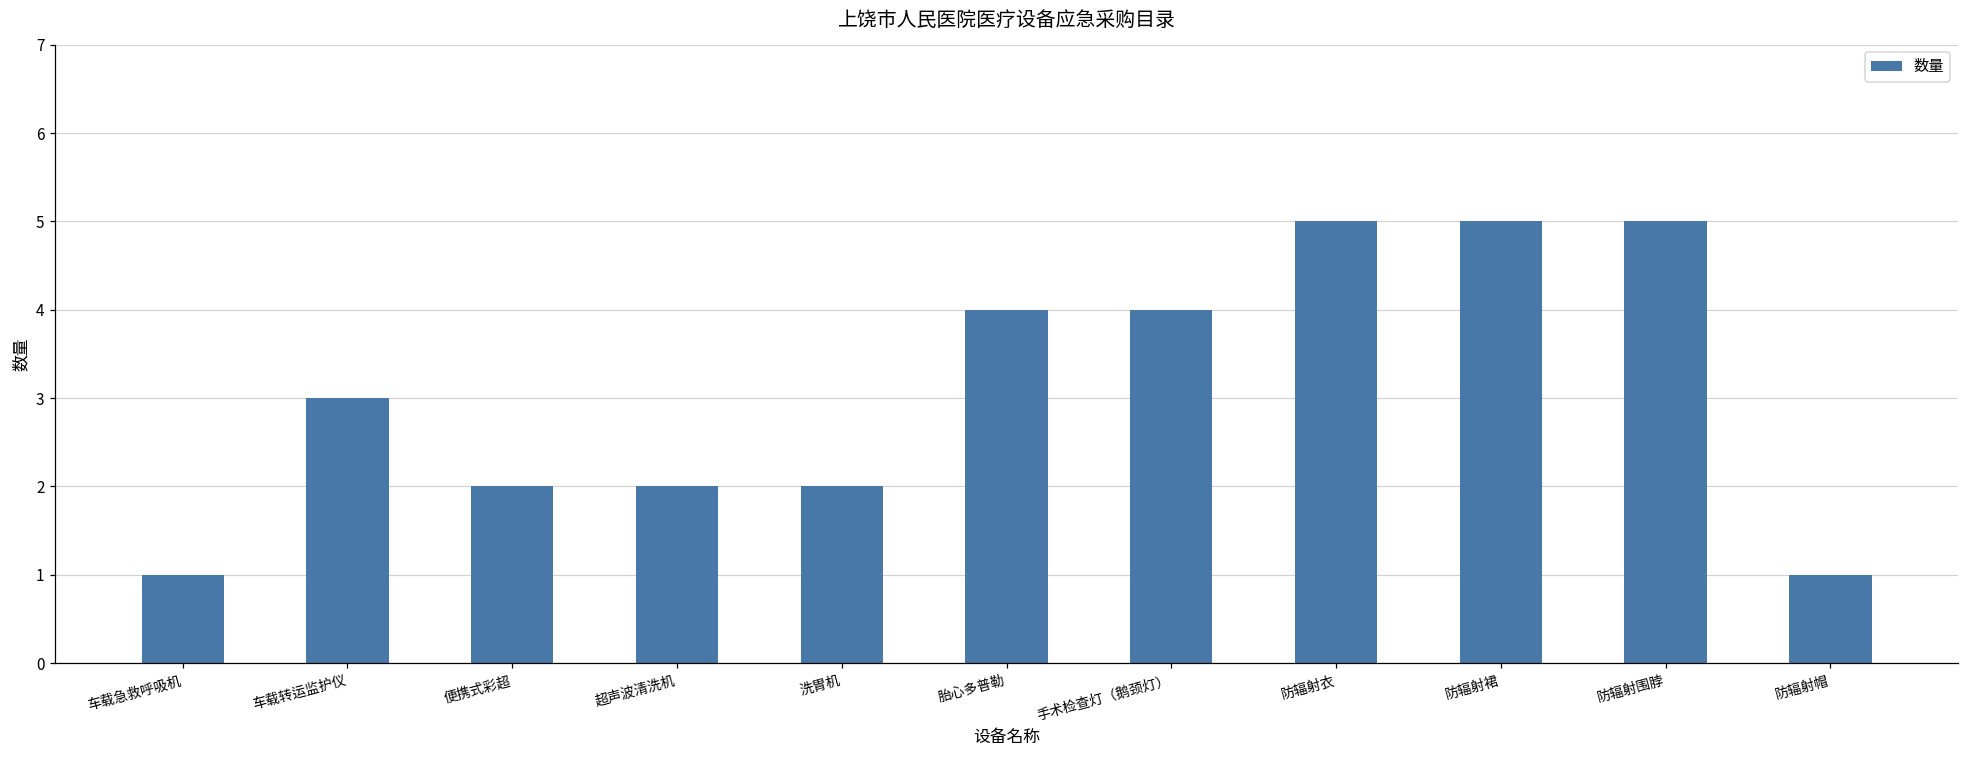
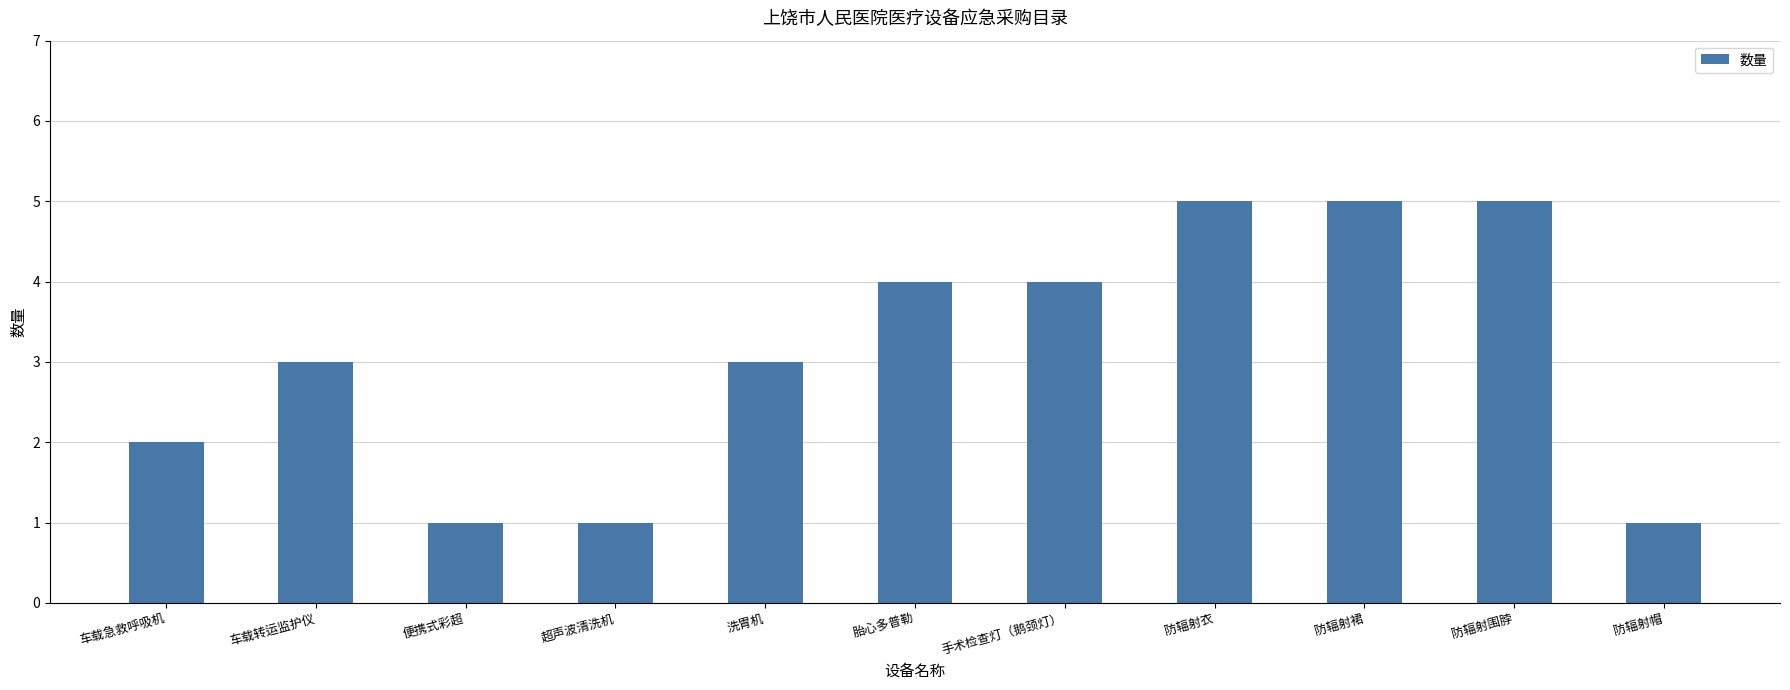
  {
-   "车载急救呼吸机": 1,
+   "车载急救呼吸机": 2,
    "车载转运监护仪": 3,
-   "便携式彩超": 2,
-   "超声波清洗机": 2,
-   "洗胃机": 2,
+   "便携式彩超": 1,
+   "超声波清洗机": 1,
+   "洗胃机": 3,
    "胎心多普勒": 4,
    "手术检查灯（鹅颈灯）": 4,
    "防辐射衣": 5,
    "防辐射裙": 5,
    "防辐射围脖": 5,
    "防辐射帽": 1
  }
